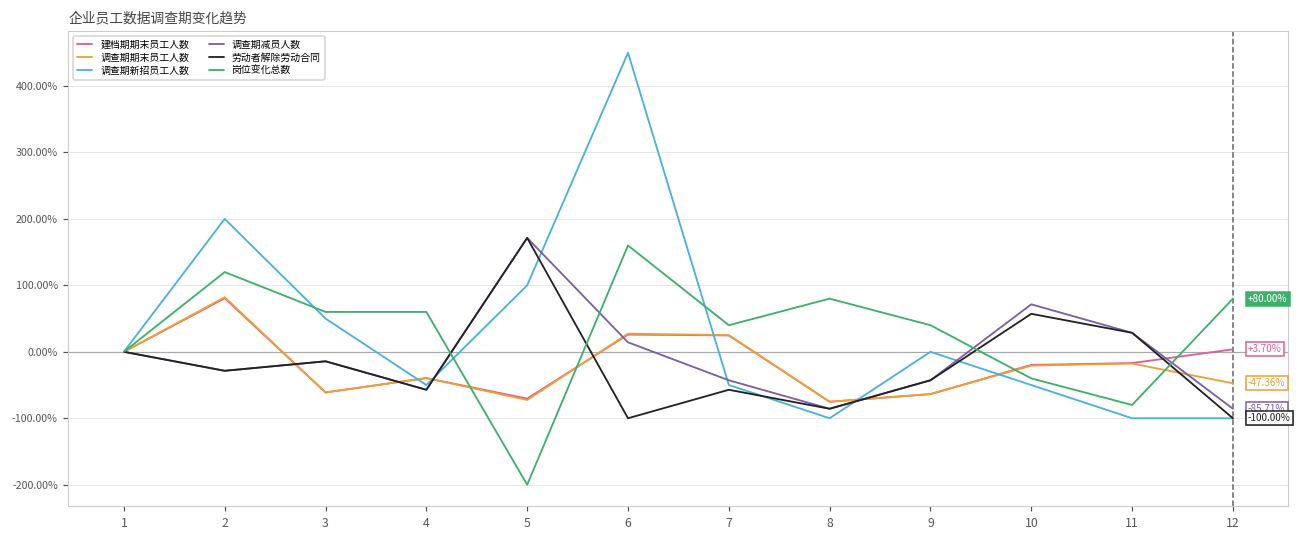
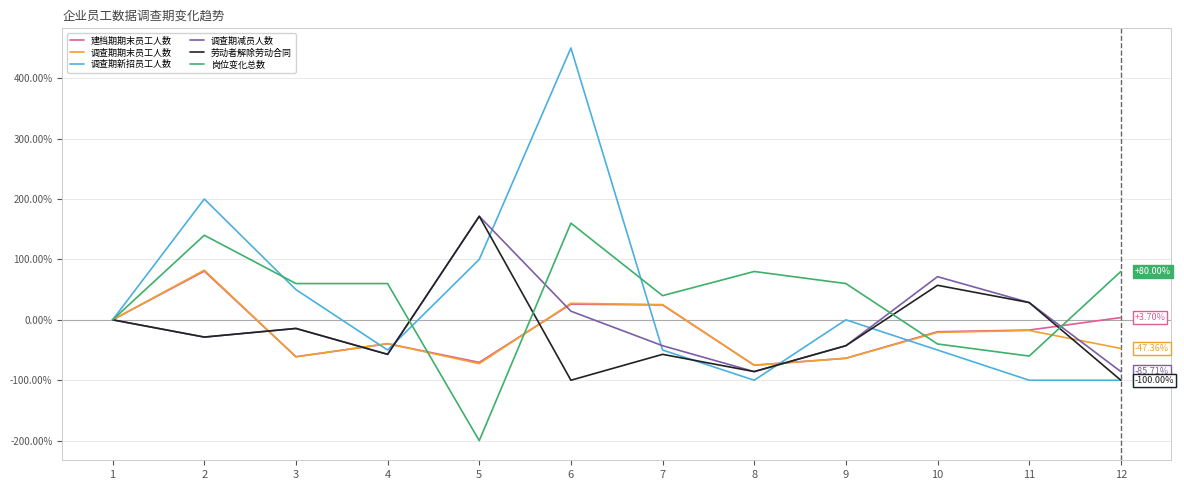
  {
    "调查期新招员工人数": {
      "2": "200%",
      "3": "50%",
      "4": "-50%",
      "5": "100%",
      "6": "450%",
      "7": "-50%",
      "8": "-100%",
      "9": "0%",
      "10": "-50%",
      "11": "-100%"
    },
    "调查期减员人数": {
      "6": "10%",
      "7": "-40%",
      "10": "70%"
    },
    "劳动者解除劳动合同": {
      "6": "-100%",
      "7": "-60%",
      "10": "60%"
    },
    "岗位变化总数": {
-     "2": "120%",
+     "2": "140%",
      "3": "60%",
      "4": "60%",
      "5": "-200%",
      "6": "160%",
      "7": "40%",
      "8": "80%",
-     "9": "40%",
+     "9": "60%",
      "10": "-40%",
-     "11": "-80%"
+     "11": "-60%"
    }
  }
